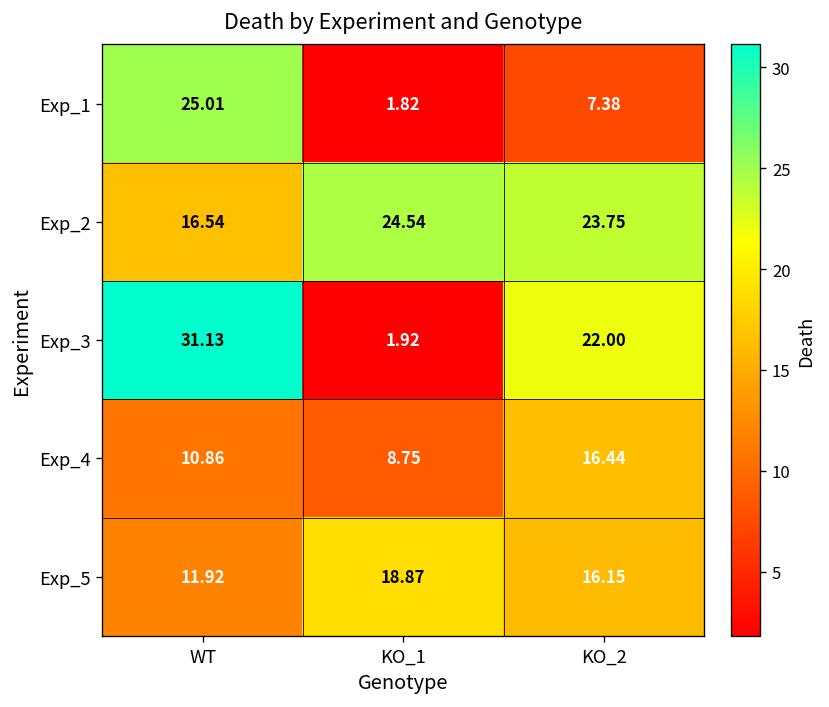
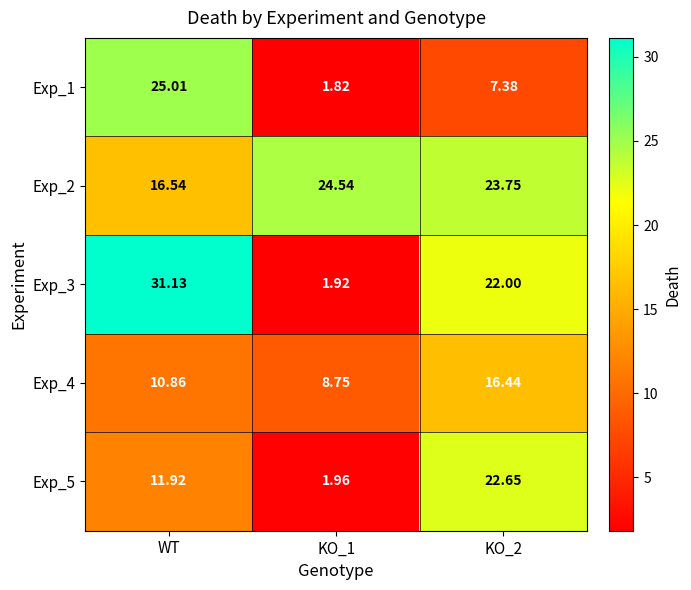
  {
    "Exp_1": {
      "WT": 25.01,
      "KO_1": 1.82,
      "KO_2": 7.38
    },
    "Exp_2": {
      "WT": 16.54,
      "KO_1": 24.54,
      "KO_2": 23.75
    },
    "Exp_3": {
      "WT": 31.13,
      "KO_1": 1.92,
      "KO_2": 22.00
    },
    "Exp_4": {
      "WT": 10.86,
      "KO_1": 8.75,
      "KO_2": 16.44
    },
    "Exp_5": {
      "WT": 11.92,
-     "KO_1": 18.87,
-     "KO_2": 16.15
+     "KO_1": 1.96,
+     "KO_2": 22.65
    }
  }
